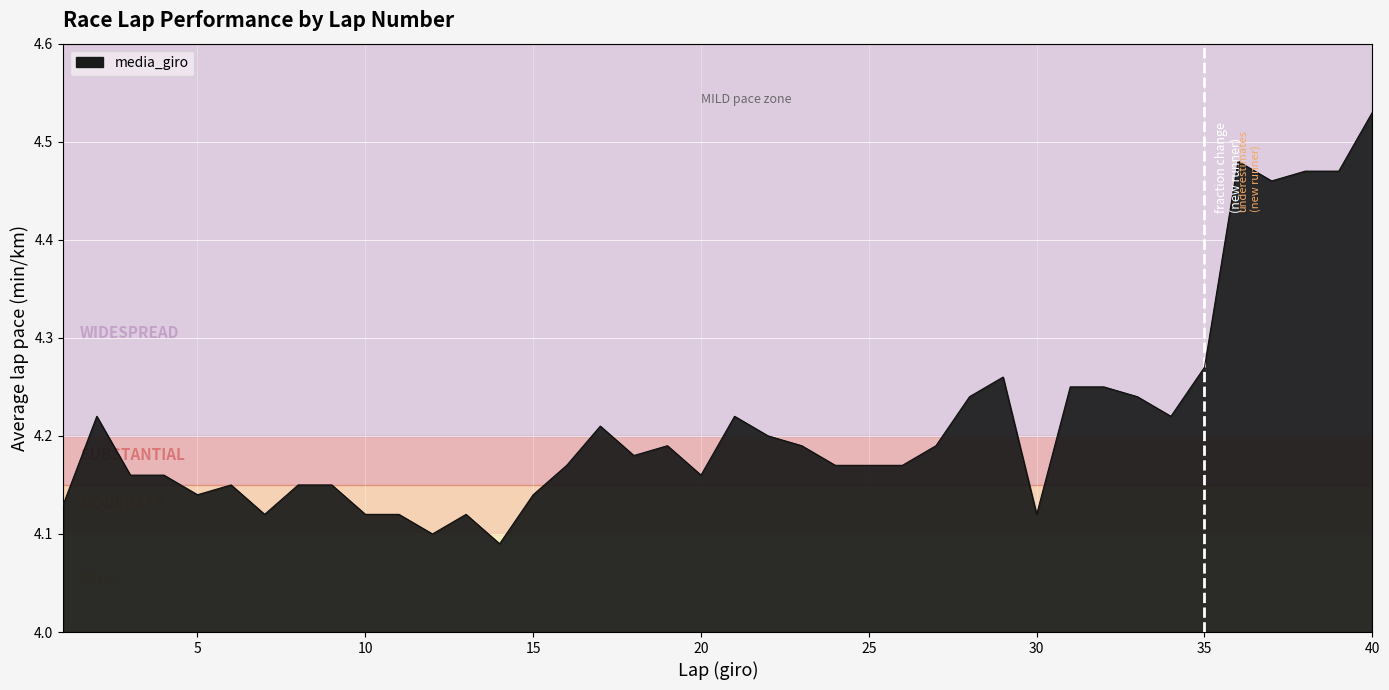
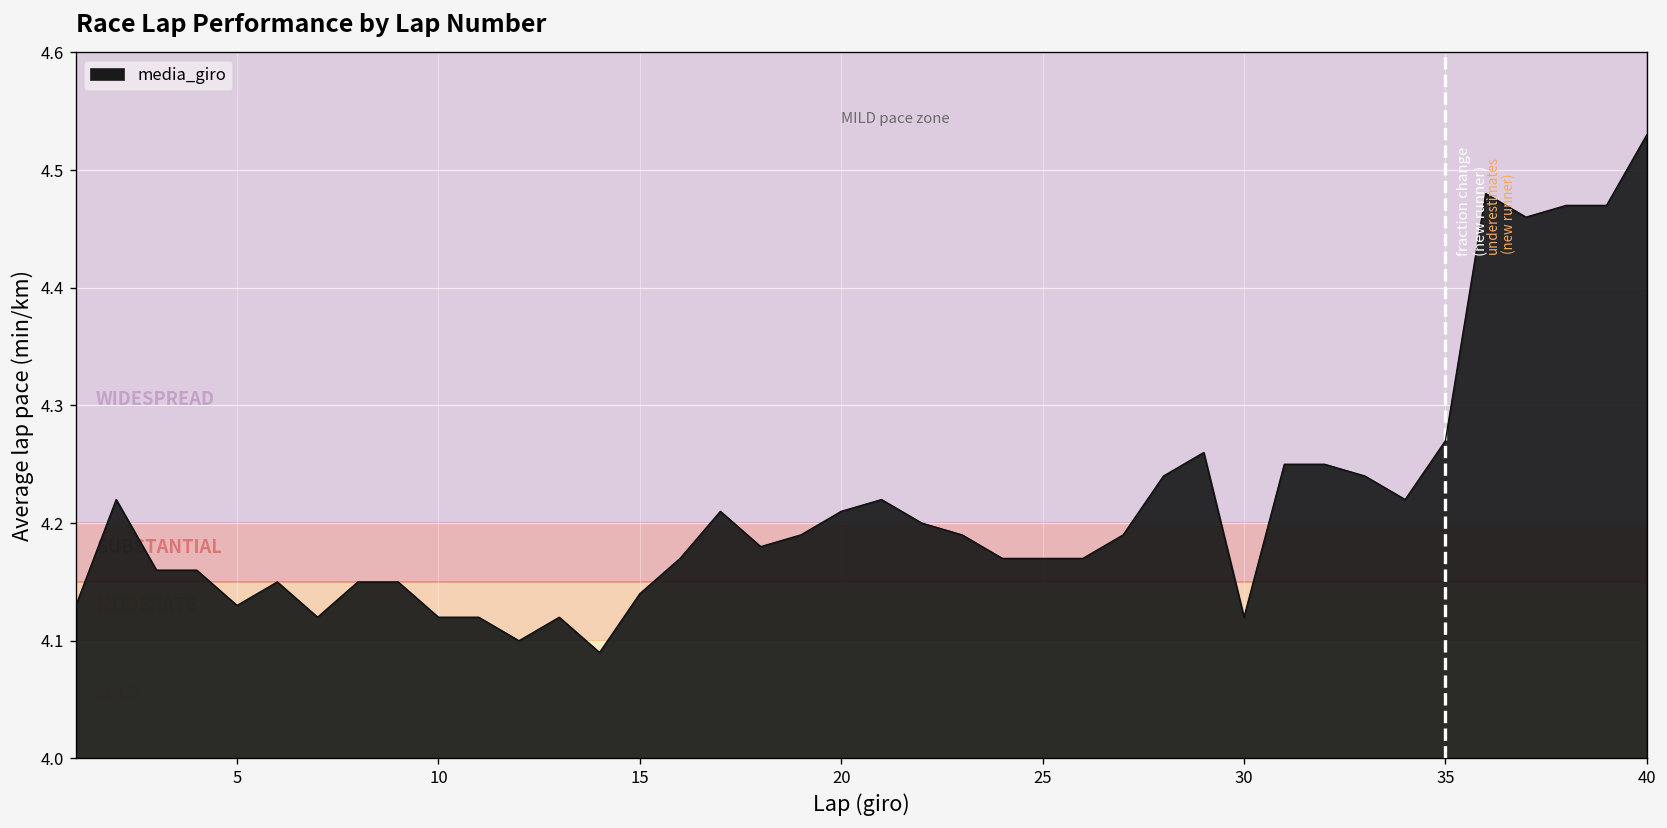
  {
-   "5": 4.14,
+   "5": 4.13,
    "10": 4.12,
    "15": 4.14,
-   "20": 4.16,
+   "20": 4.21,
    "25": 4.17,
    "30": 4.12,
    "35": 4.27,
    "40": 4.53
  }
